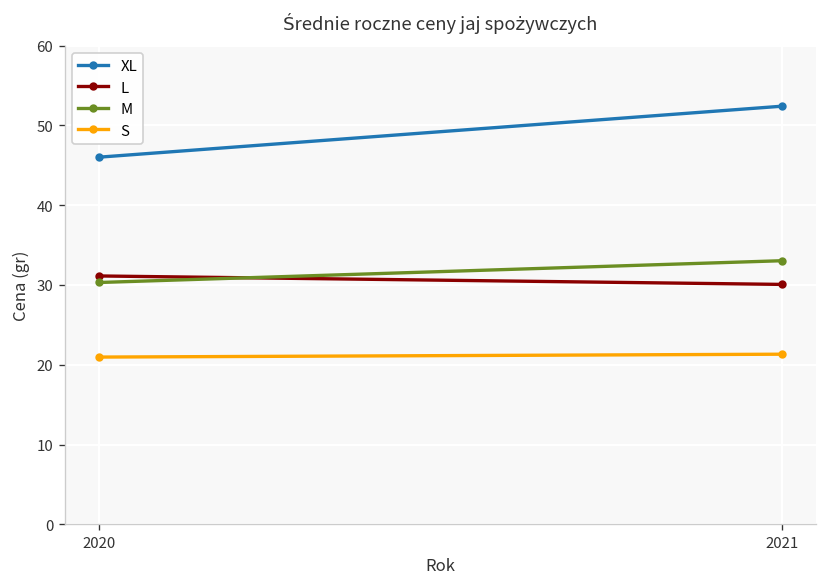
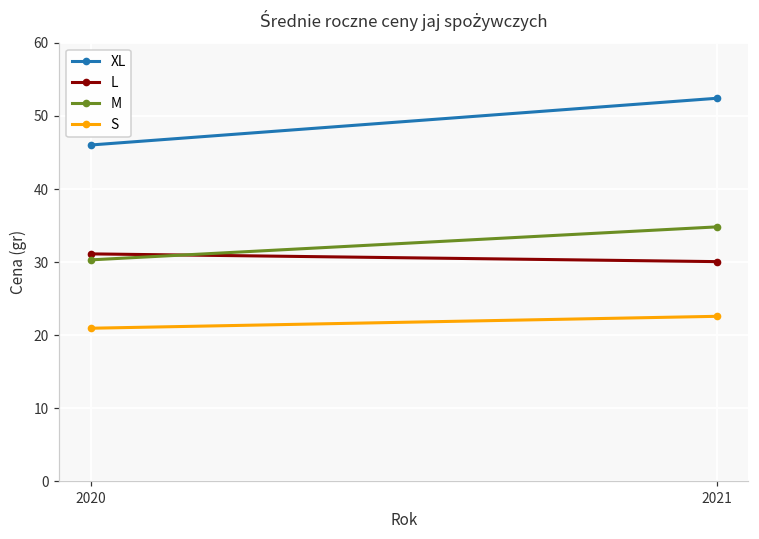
  {
    "XL": {
      "2020": 46,
      "2021": 52
    },
    "L": {
      "2020": 31,
      "2021": 30
    },
    "M": {
      "2020": 30,
-     "2021": 33
+     "2021": 35
    },
    "S": {
      "2020": 21,
-     "2021": 21
+     "2021": 23
    }
  }
